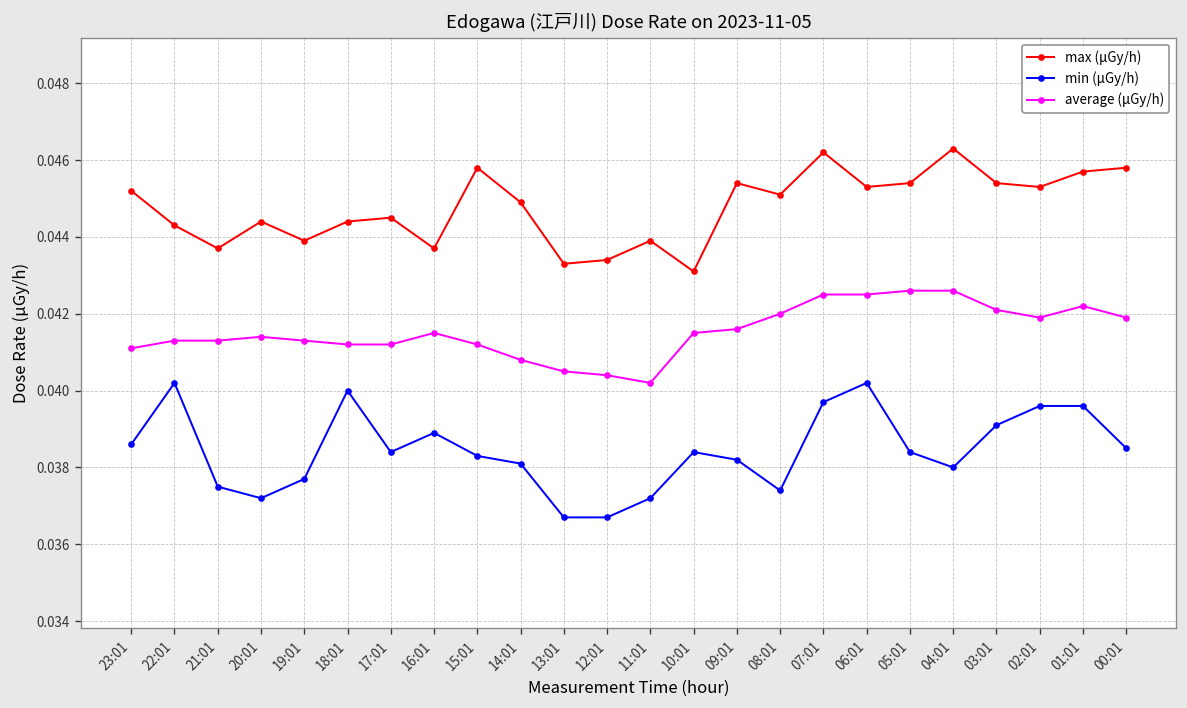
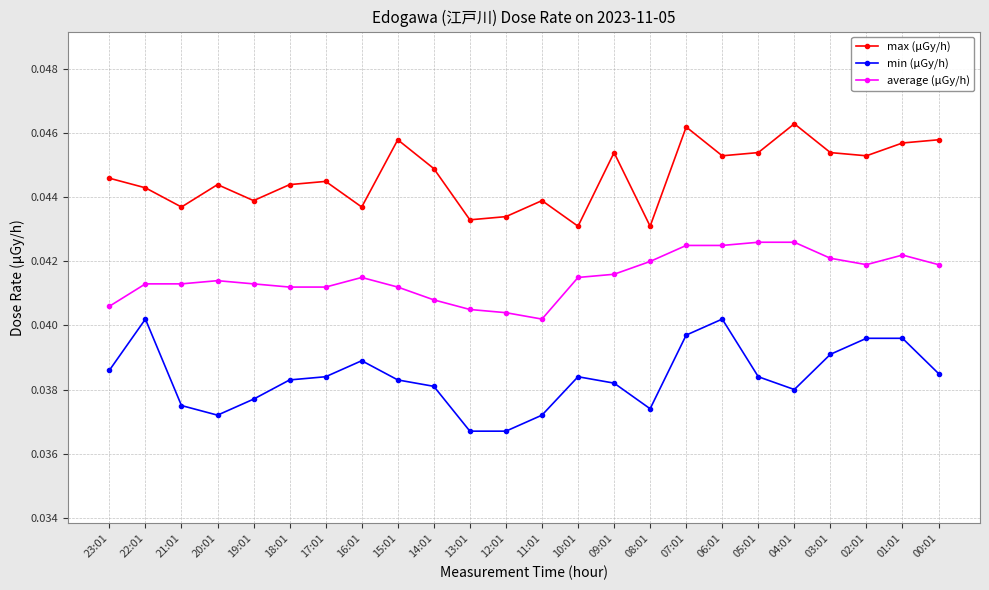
  {
    "max (μGy/h)": {
-     "23:01": 0.0452,
+     "23:01": 0.0446,
      "22:01": 0.0443,
      "21:01": 0.0437,
      "20:01": 0.0444,
      "19:01": 0.0439,
      "18:01": 0.0444,
      "17:01": 0.0445,
      "16:01": 0.0437,
      "15:01": 0.0458,
      "14:01": 0.0449,
      "13:01": 0.0433,
      "12:01": 0.0434,
      "11:01": 0.0439,
      "10:01": 0.0431,
      "09:01": 0.0454,
-     "08:01": 0.0451,
+     "08:01": 0.0431,
      "07:01": 0.0462,
      "06:01": 0.0453,
      "05:01": 0.0454,
      "04:01": 0.0463,
      "03:01": 0.0454,
      "02:01": 0.0453,
      "01:01": 0.0457,
      "00:01": 0.0458
    },
    "min (μGy/h)": {
      "23:01": 0.0386,
      "22:01": 0.0402,
      "21:01": 0.0375,
      "20:01": 0.0372,
      "19:01": 0.0377,
-     "18:01": 0.0400,
+     "18:01": 0.0383,
      "17:01": 0.0384,
      "16:01": 0.0389,
      "15:01": 0.0383,
      "14:01": 0.0381,
      "13:01": 0.0367,
      "12:01": 0.0367,
      "11:01": 0.0372,
      "10:01": 0.0384,
      "09:01": 0.0382,
      "08:01": 0.0374,
      "07:01": 0.0397,
      "06:01": 0.0402,
      "05:01": 0.0384,
      "04:01": 0.0380,
      "03:01": 0.0391,
      "02:01": 0.0396,
      "01:01": 0.0396,
      "00:01": 0.0385
    },
    "average (μGy/h)": {
-     "23:01": 0.0411,
+     "23:01": 0.0406,
      "22:01": 0.0413,
      "21:01": 0.0413,
      "20:01": 0.0414,
      "19:01": 0.0413,
      "18:01": 0.0412,
      "17:01": 0.0412,
      "16:01": 0.0415,
      "15:01": 0.0412,
      "14:01": 0.0408,
      "13:01": 0.0405,
      "12:01": 0.0404,
      "11:01": 0.0402,
      "10:01": 0.0415,
      "09:01": 0.0416,
      "08:01": 0.0420,
      "07:01": 0.0425,
      "06:01": 0.0425,
      "05:01": 0.0426,
      "04:01": 0.0426,
      "03:01": 0.0421,
      "02:01": 0.0419,
      "01:01": 0.0422,
      "00:01": 0.0419
    }
  }
